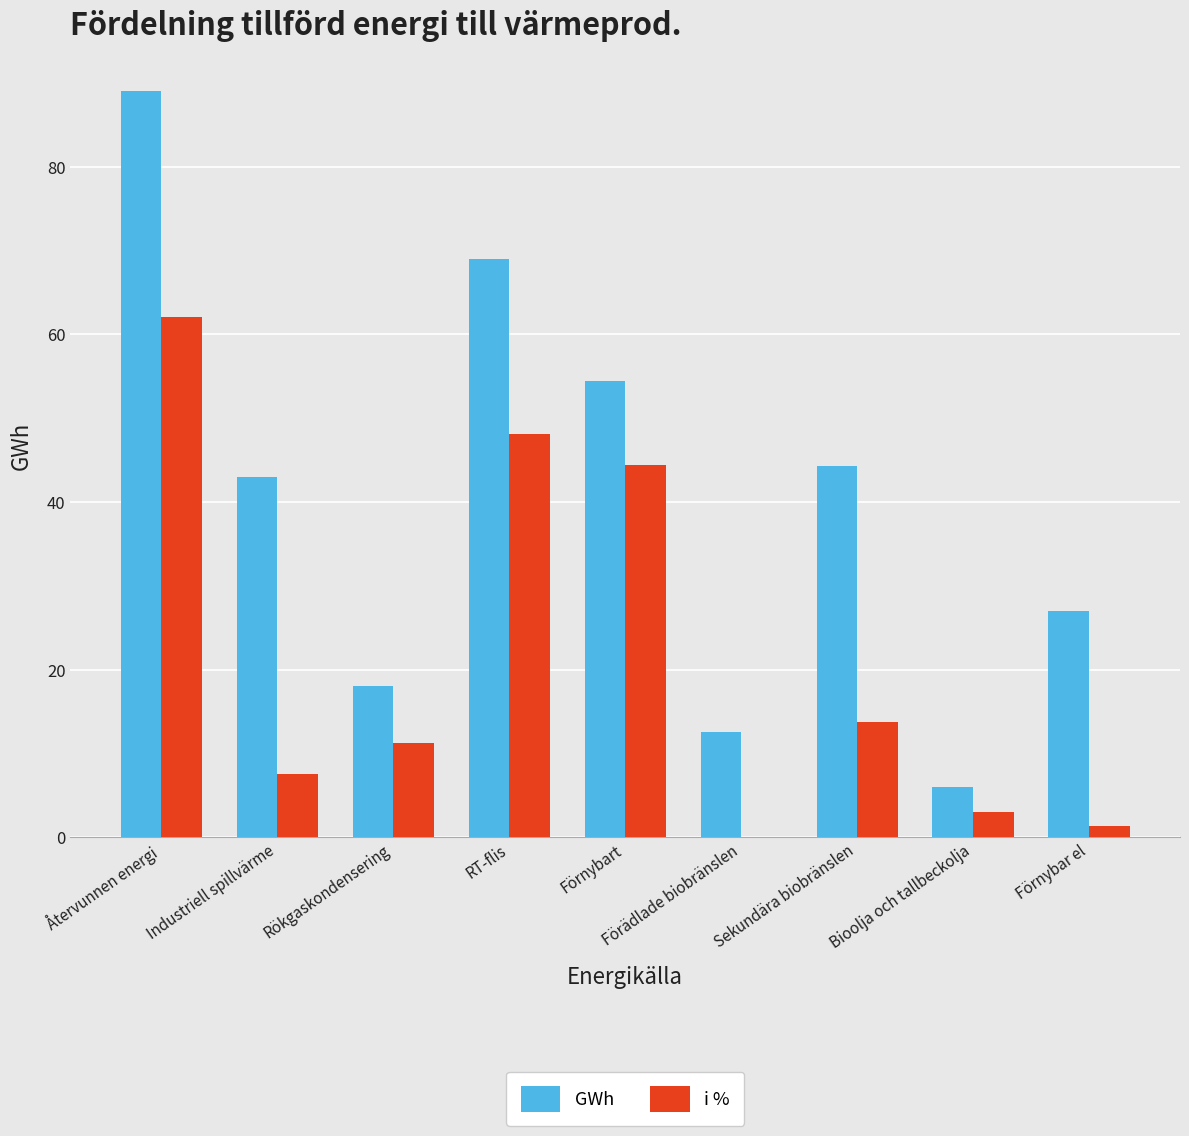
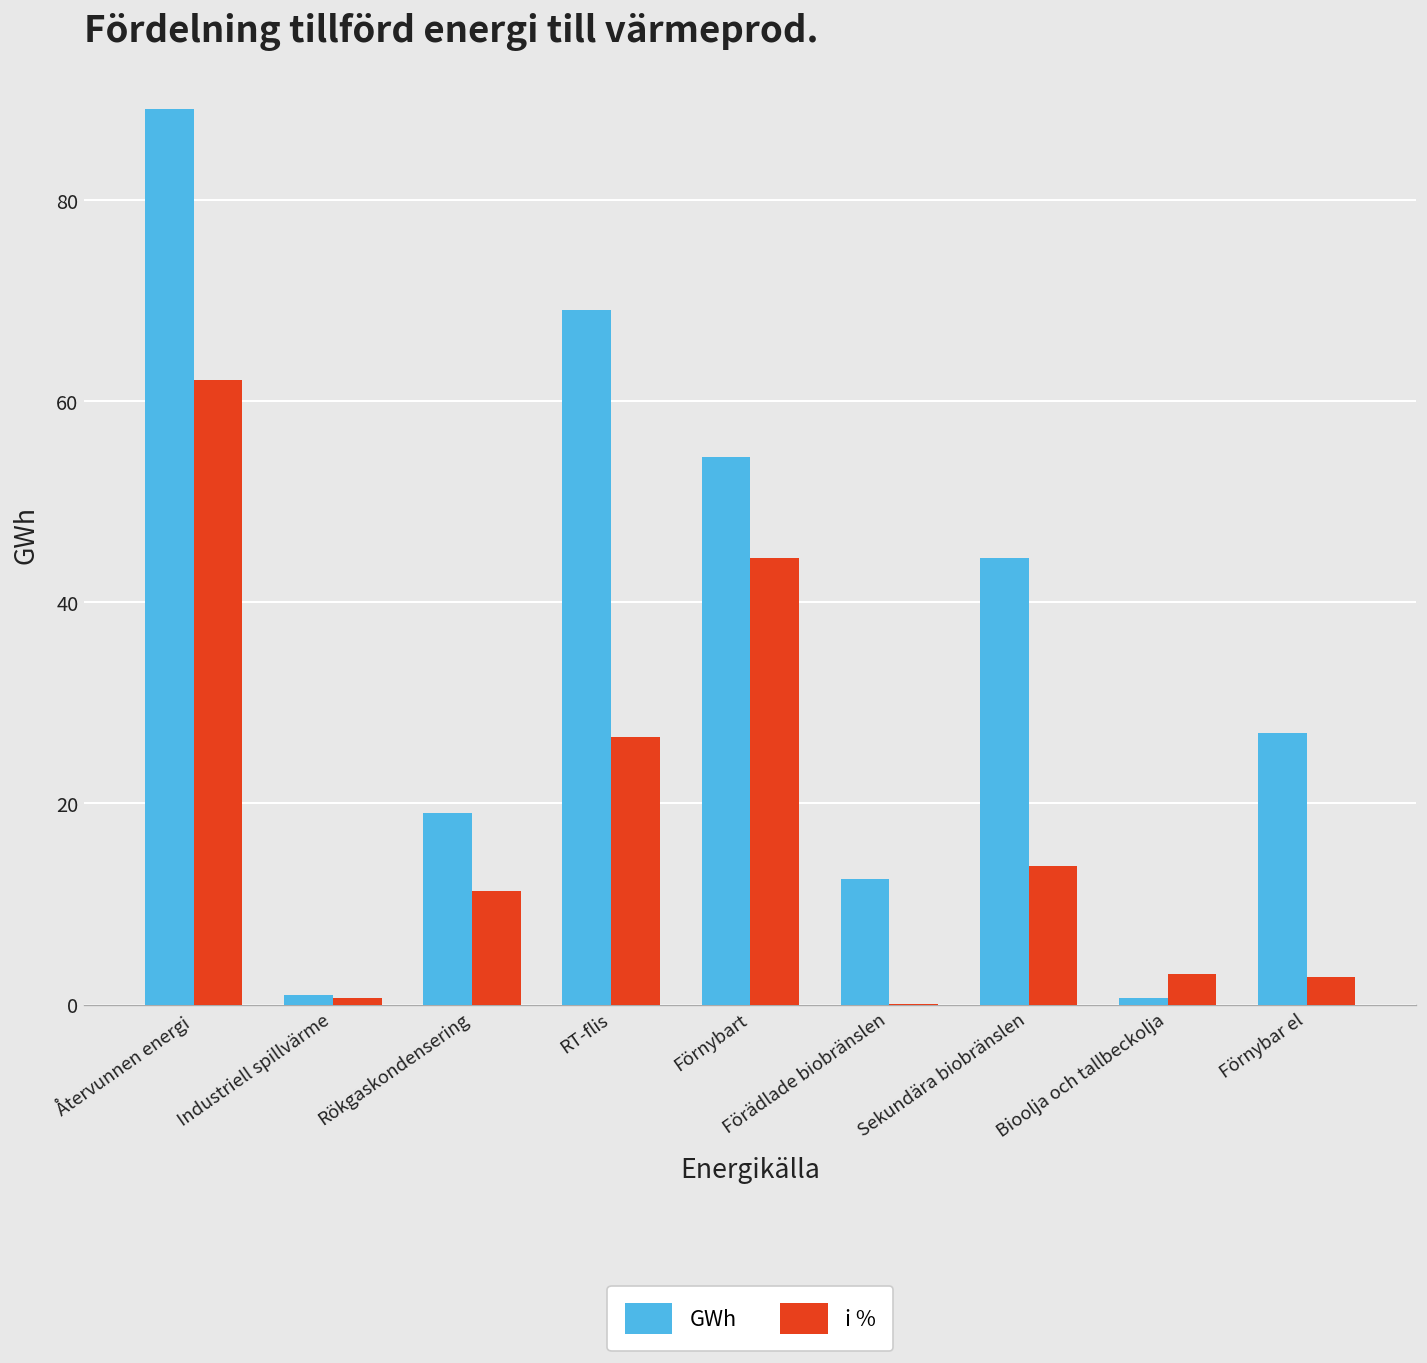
  {
    "GWh": {
      "Återvunnen energi": 89,
-     "Industriell spillvärme": 43,
-     "Rökgaskondensering": 18,
+     "Industriell spillvärme": 1,
+     "Rökgaskondensering": 19,
      "RT-flis": 69,
      "Förnybart": 54,
      "Förädlade biobränslen": 13,
      "Sekundära biobränslen": 44,
-     "Bioolja och tallbeckolja": 6,
+     "Bioolja och tallbeckolja": 1,
      "Förnybar el": 27
    },
    "i %": {
      "Återvunnen energi": 62,
-     "Industriell spillvärme": 8,
+     "Industriell spillvärme": 1,
      "Rökgaskondensering": 11,
-     "RT-flis": 48,
+     "RT-flis": 27,
      "Förnybart": 44,
      "Sekundära biobränslen": 14,
      "Bioolja och tallbeckolja": 3,
-     "Förnybar el": 1
+     "Förnybar el": 3
    }
  }
